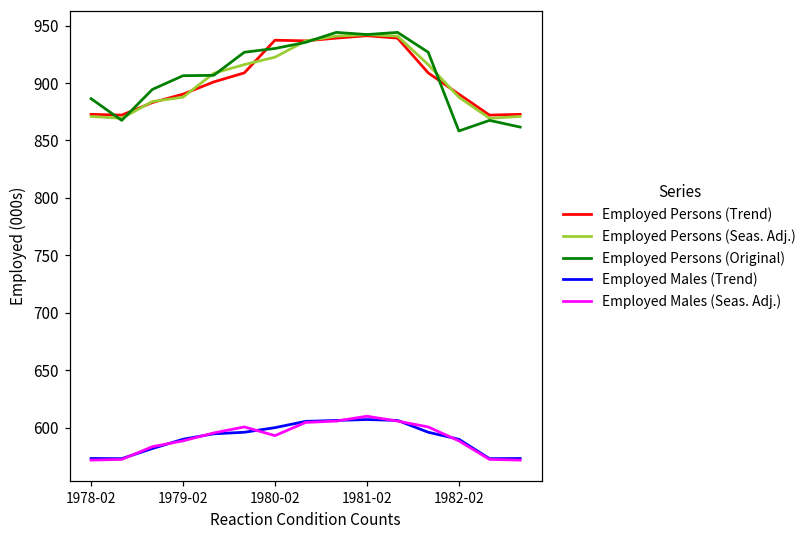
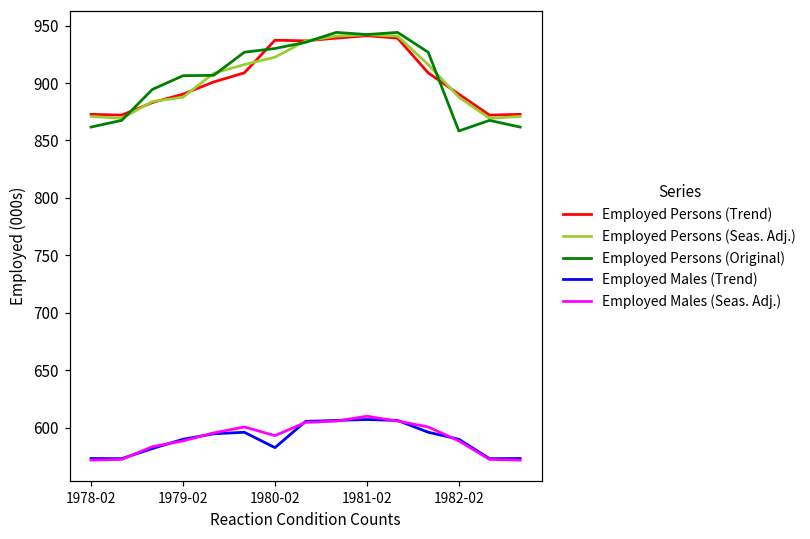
  {
    "Employed Persons (Trend)": {
      "1979-02": 890,
      "1980-02": 937,
      "1982-02": 890
    },
    "Employed Persons (Seas. Adj.)": {
      "1979-02": 888,
      "1980-02": 922,
      "1982-02": 888
    },
    "Employed Persons (Original)": {
-     "1978-02": 886,
+     "1978-02": 862,
      "1979-02": 906,
      "1980-02": 930,
      "1982-02": 858
    },
    "Employed Males (Trend)": {
-     "1980-02": 600,
+     "1980-02": 583,
      "1981-02": 607
    },
    "Employed Males (Seas. Adj.)": {
      "1980-02": 593,
      "1981-02": 610
    }
  }
